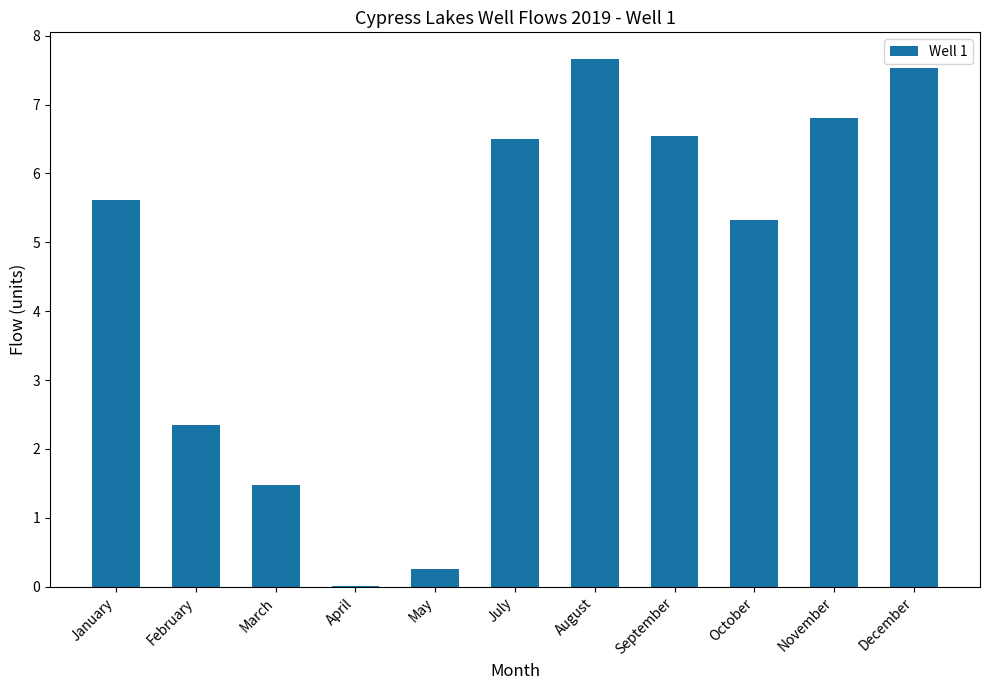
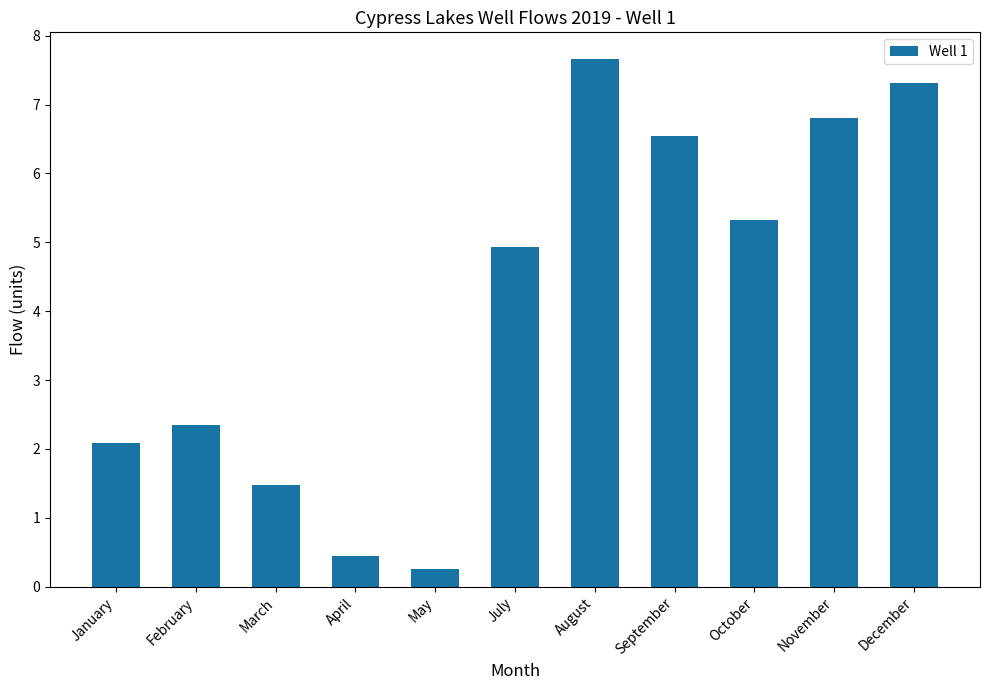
  {
-   "January": 5.6,
+   "January": 2.1,
    "February": 2.3,
    "March": 1.5,
-   "April": 0.0,
+   "April": 0.4,
    "May": 0.3,
-   "July": 6.5,
+   "July": 4.9,
    "August": 7.7,
    "September": 6.5,
    "October": 5.3,
    "November": 6.8,
-   "December": 7.5
+   "December": 7.3
  }
